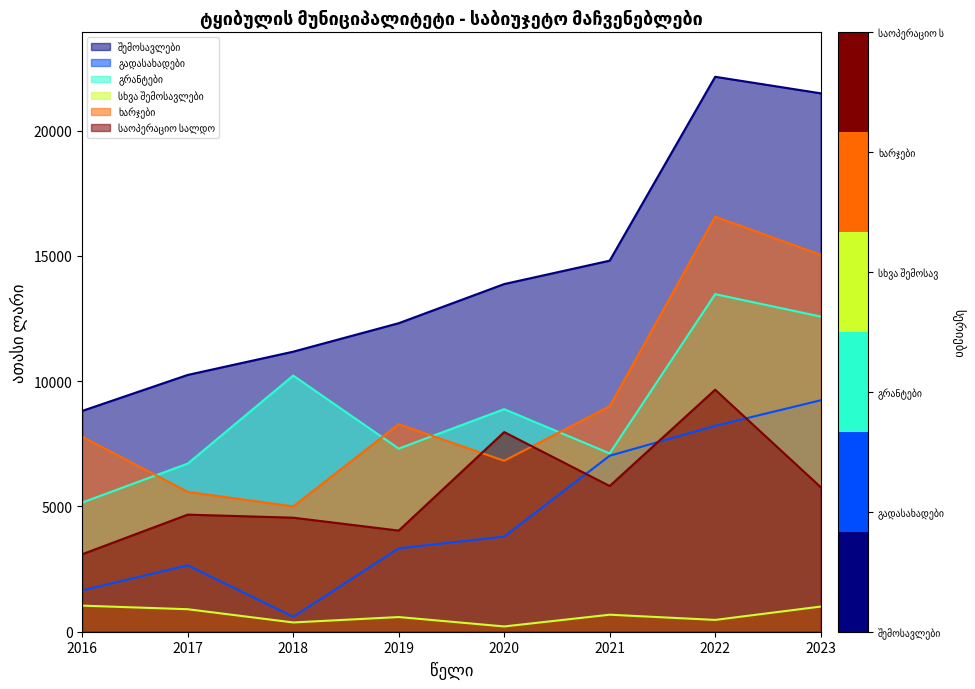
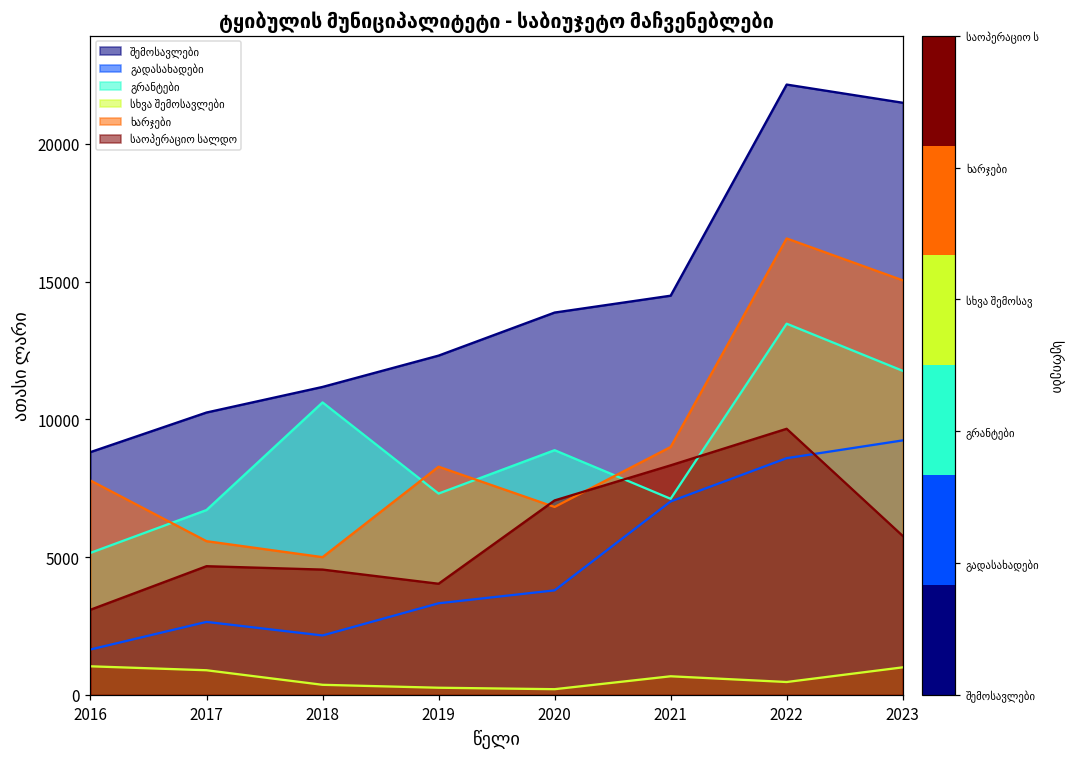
  {
    "შემოსავლები": {
      "2016": 8800,
      "2017": 10200,
      "2018": 11200,
      "2019": 12300,
      "2020": 13900,
-     "2021": 14800,
+     "2021": 14500,
      "2022": 22200,
      "2023": 21500
    },
    "გადასახადები": {
      "2016": 1600,
      "2017": 2600,
-     "2018": 600,
+     "2018": 2200,
      "2019": 3300,
      "2020": 3800,
-     "2022": 8200,
+     "2022": 8600,
      "2023": 9200
    },
    "გრანტები": {
      "2016": 5200,
      "2017": 6700,
-     "2018": 10200,
+     "2018": 10600,
      "2019": 7300,
      "2020": 8900,
      "2022": 13500,
-     "2023": 12600
+     "2023": 11800
    },
    "სხვა შემოსავლები": {
      "2016": 1000,
      "2017": 900,
      "2018": 400,
-     "2019": 600,
+     "2019": 300,
      "2020": 200,
      "2021": 700,
      "2022": 500,
      "2023": 1000
    },
    "ხარჯები": {
      "2016": 7800,
      "2017": 5600,
      "2018": 5000,
      "2019": 8300,
      "2020": 6800,
      "2021": 9000,
      "2022": 16600,
      "2023": 15000
    },
    "საოპერაციო სალდო": {
      "2016": 3100,
      "2017": 4700,
      "2018": 4500,
      "2019": 4000,
-     "2020": 8000,
-     "2021": 5800,
+     "2020": 7100,
+     "2021": 8300,
      "2022": 9700,
      "2023": 5800
    }
  }
